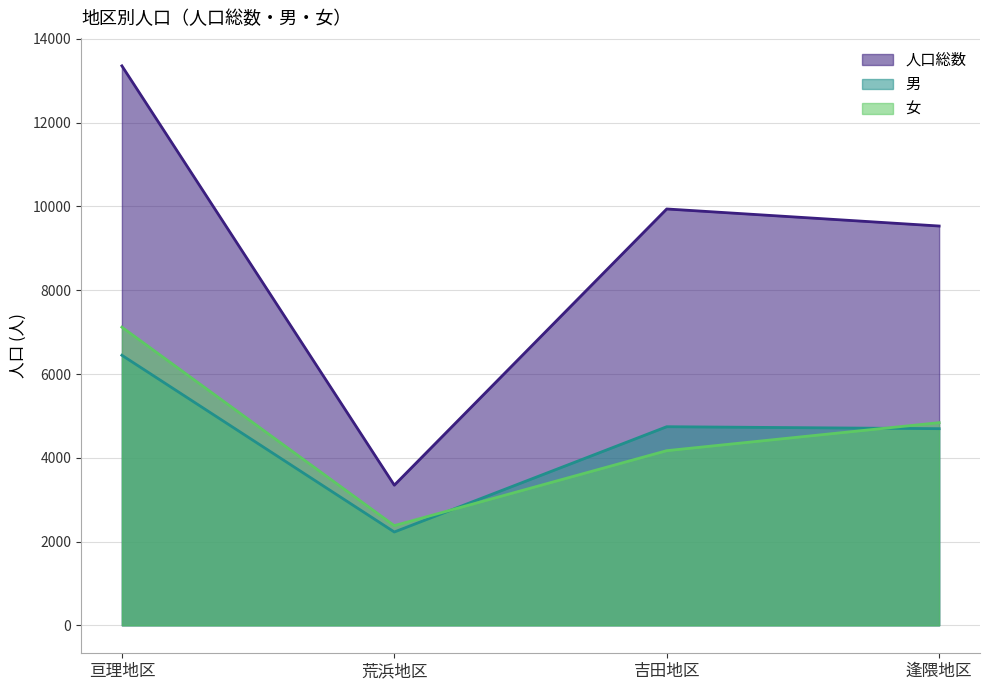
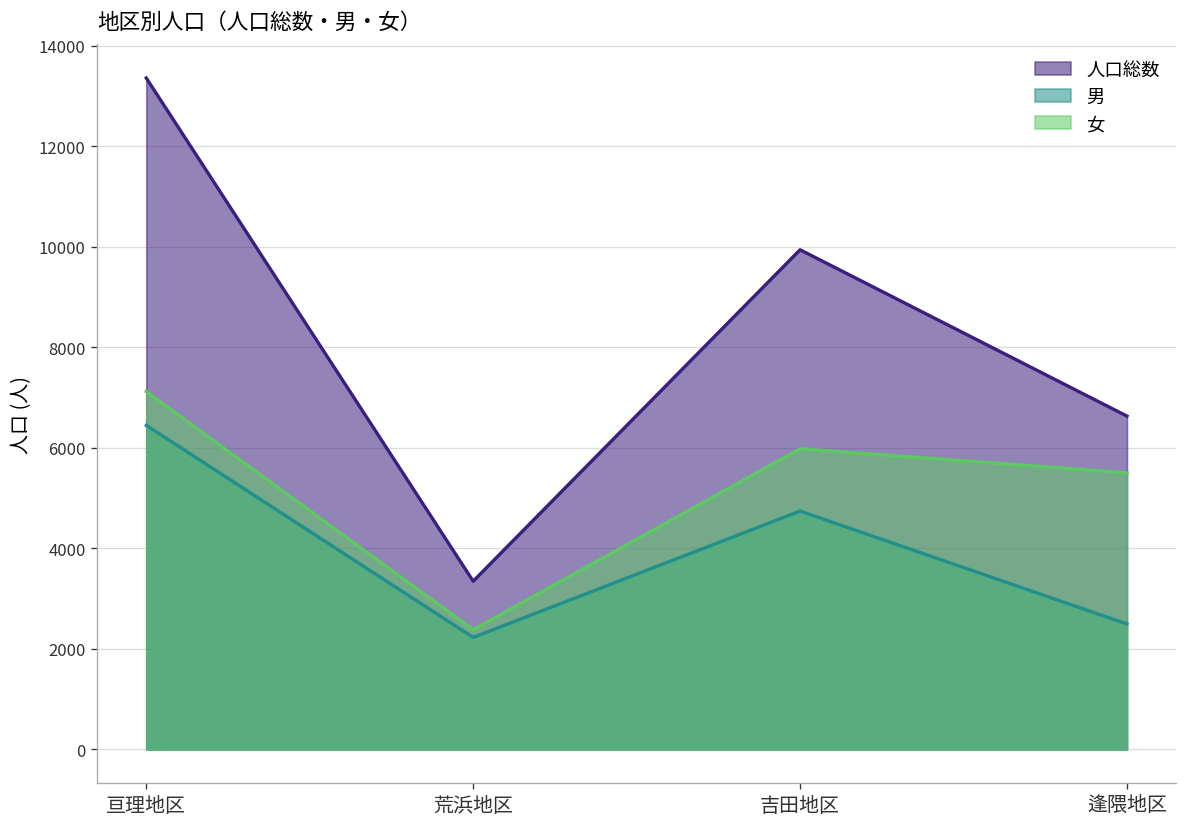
  {
    "人口総数": {
      "亘理地区": 13400,
      "荒浜地区": 3300,
      "吉田地区": 9900,
-     "逢隈地区": 9500
+     "逢隈地区": 6600
    },
    "男": {
      "亘理地区": 6400,
      "荒浜地区": 2200,
      "吉田地区": 4700,
-     "逢隈地区": 4700
+     "逢隈地区": 2500
    },
    "女": {
      "亘理地区": 7100,
      "荒浜地区": 2400,
-     "吉田地区": 4200,
-     "逢隈地区": 4800
+     "吉田地区": 6000,
+     "逢隈地区": 5500
    }
  }
